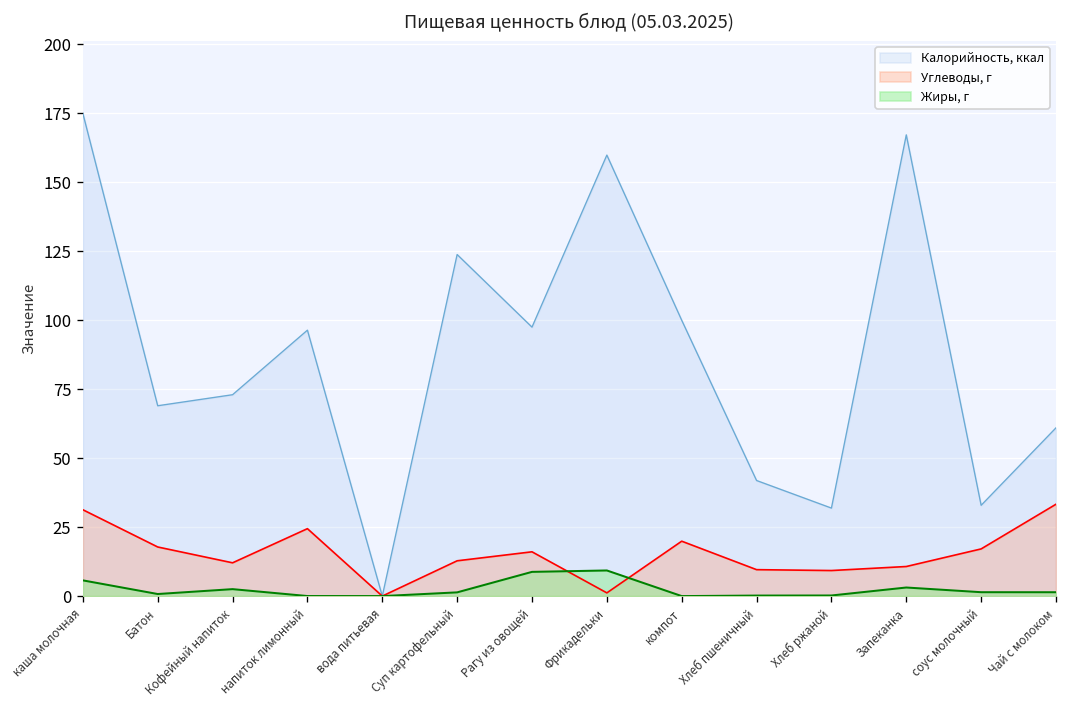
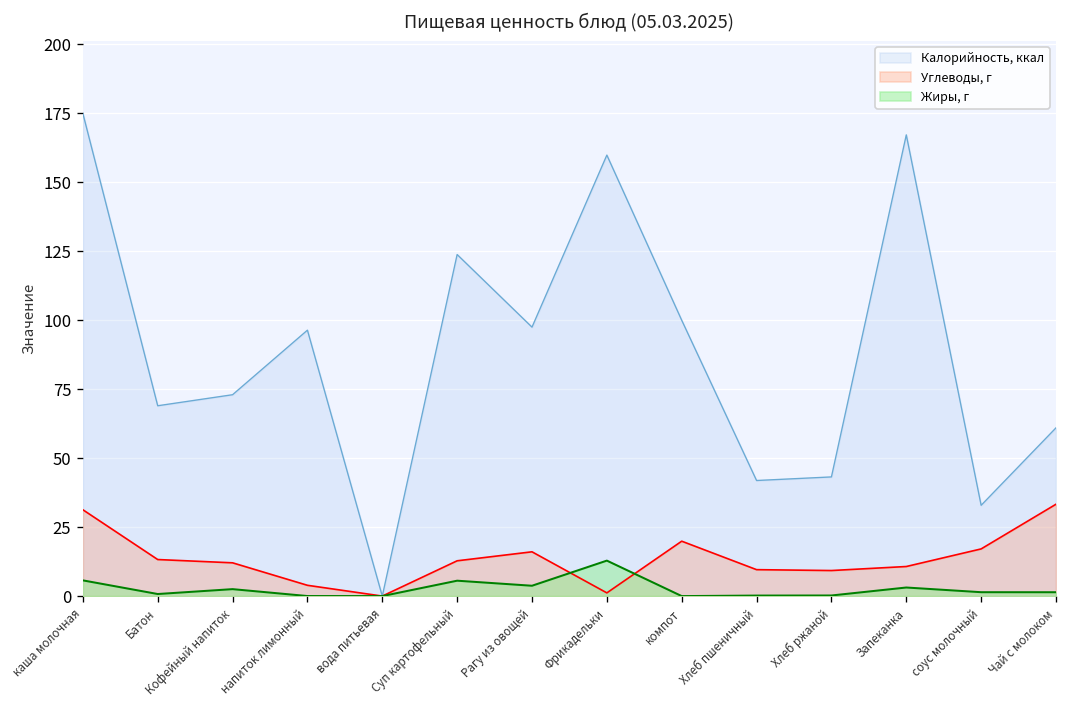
  {
    "Калорийность, ккал": {
      "каша молочная": 175,
      "Батон": 69,
      "Кофейный напиток": 73,
      "напиток лимонный": 96,
      "Суп картофельный": 124,
      "Рагу из овощей": 98,
      "Фрикадельки": 160,
      "компот": 100,
      "Хлеб пшеничный": 42,
-     "Хлеб ржаной": 32,
+     "Хлеб ржаной": 43,
      "Запеканка": 167,
      "соус молочный": 33,
      "Чай с молоком": 61
    },
    "Углеводы, г": {
      "каша молочная": 31,
-     "Батон": 18,
+     "Батон": 13,
      "Кофейный напиток": 12,
-     "напиток лимонный": 24,
+     "напиток лимонный": 4,
      "Суп картофельный": 13,
      "Рагу из овощей": 16,
      "Фрикадельки": 1,
      "компот": 20,
      "Хлеб пшеничный": 10,
      "Хлеб ржаной": 9,
      "Запеканка": 11,
      "соус молочный": 17,
      "Чай с молоком": 33
    },
    "Жиры, г": {
      "каша молочная": 6,
      "Батон": 1,
      "Кофейный напиток": 3,
      "напиток лимонный": 0,
-     "Суп картофельный": 1,
-     "Рагу из овощей": 9,
-     "Фрикадельки": 9,
+     "Суп картофельный": 6,
+     "Рагу из овощей": 4,
+     "Фрикадельки": 13,
      "компот": 0,
      "Хлеб пшеничный": 0,
      "Хлеб ржаной": 0,
      "Запеканка": 3,
      "соус молочный": 1,
      "Чай с молоком": 1
    }
  }
